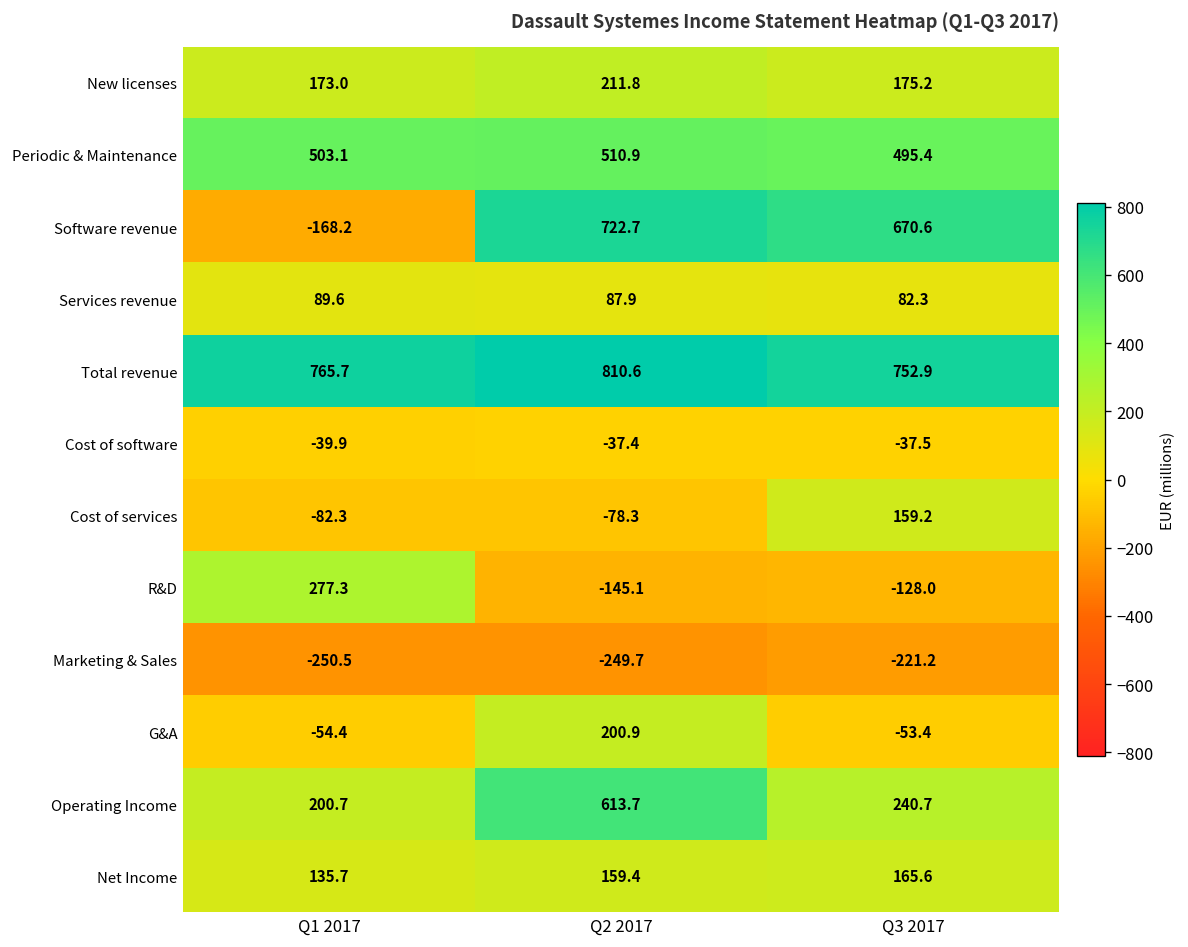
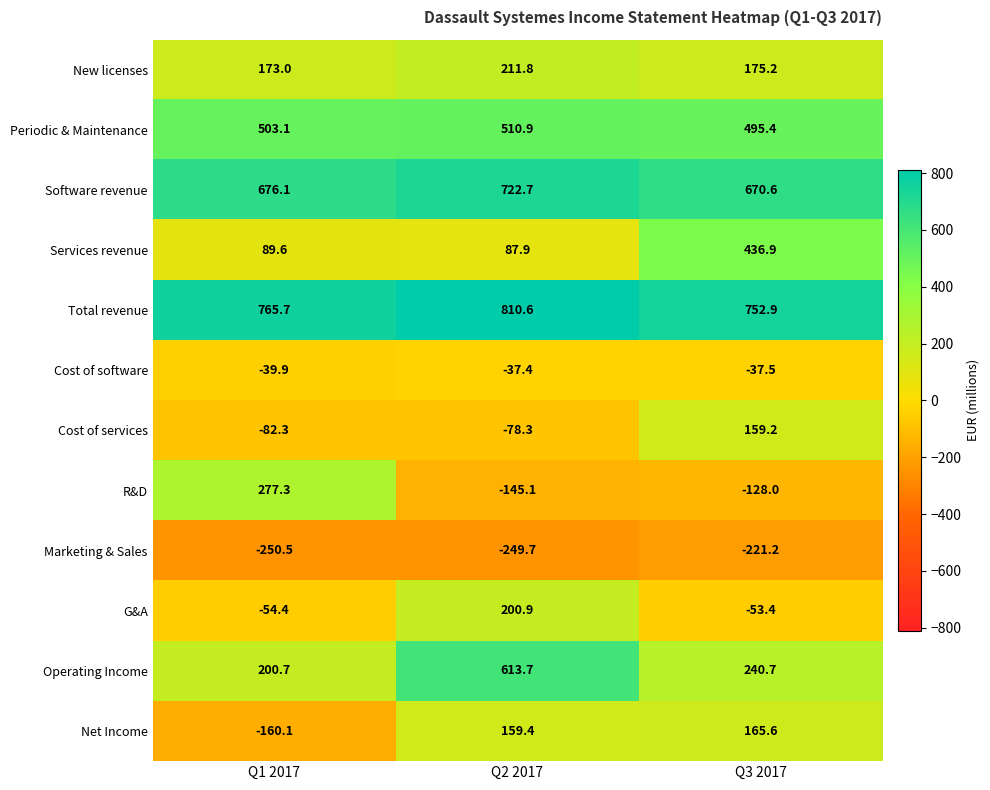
  {
    "New licenses": {
      "Q1 2017": 173.0,
      "Q2 2017": 211.8,
      "Q3 2017": 175.2
    },
    "Periodic & Maintenance": {
      "Q1 2017": 503.1,
      "Q2 2017": 510.9,
      "Q3 2017": 495.4
    },
    "Software revenue": {
-     "Q1 2017": -168.2,
+     "Q1 2017": 676.1,
      "Q2 2017": 722.7,
      "Q3 2017": 670.6
    },
    "Services revenue": {
      "Q1 2017": 89.6,
      "Q2 2017": 87.9,
-     "Q3 2017": 82.3
+     "Q3 2017": 436.9
    },
    "Total revenue": {
      "Q1 2017": 765.7,
      "Q2 2017": 810.6,
      "Q3 2017": 752.9
    },
    "Cost of software": {
      "Q1 2017": -39.9,
      "Q2 2017": -37.4,
      "Q3 2017": -37.5
    },
    "Cost of services": {
      "Q1 2017": -82.3,
      "Q2 2017": -78.3,
      "Q3 2017": 159.2
    },
    "R&D": {
      "Q1 2017": 277.3,
      "Q2 2017": -145.1,
      "Q3 2017": -128.0
    },
    "Marketing & Sales": {
      "Q1 2017": -250.5,
      "Q2 2017": -249.7,
      "Q3 2017": -221.2
    },
    "G&A": {
      "Q1 2017": -54.4,
      "Q2 2017": 200.9,
      "Q3 2017": -53.4
    },
    "Operating Income": {
      "Q1 2017": 200.7,
      "Q2 2017": 613.7,
      "Q3 2017": 240.7
    },
    "Net Income": {
-     "Q1 2017": 135.7,
+     "Q1 2017": -160.1,
      "Q2 2017": 159.4,
      "Q3 2017": 165.6
    }
  }
